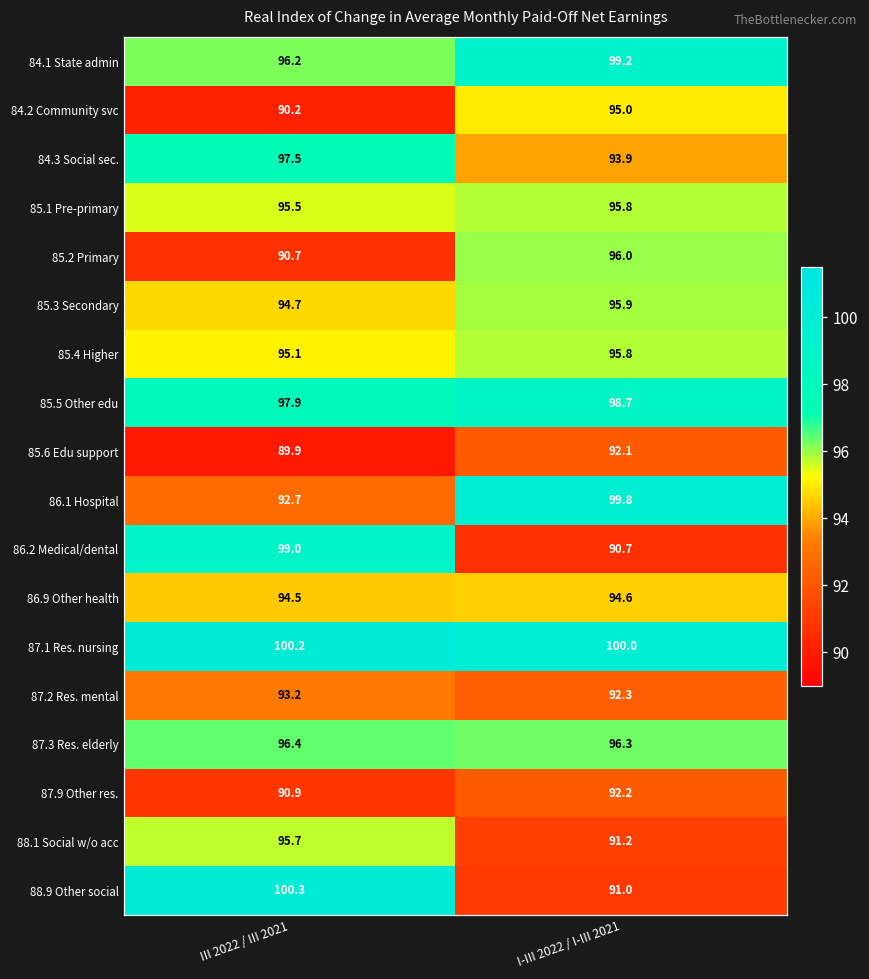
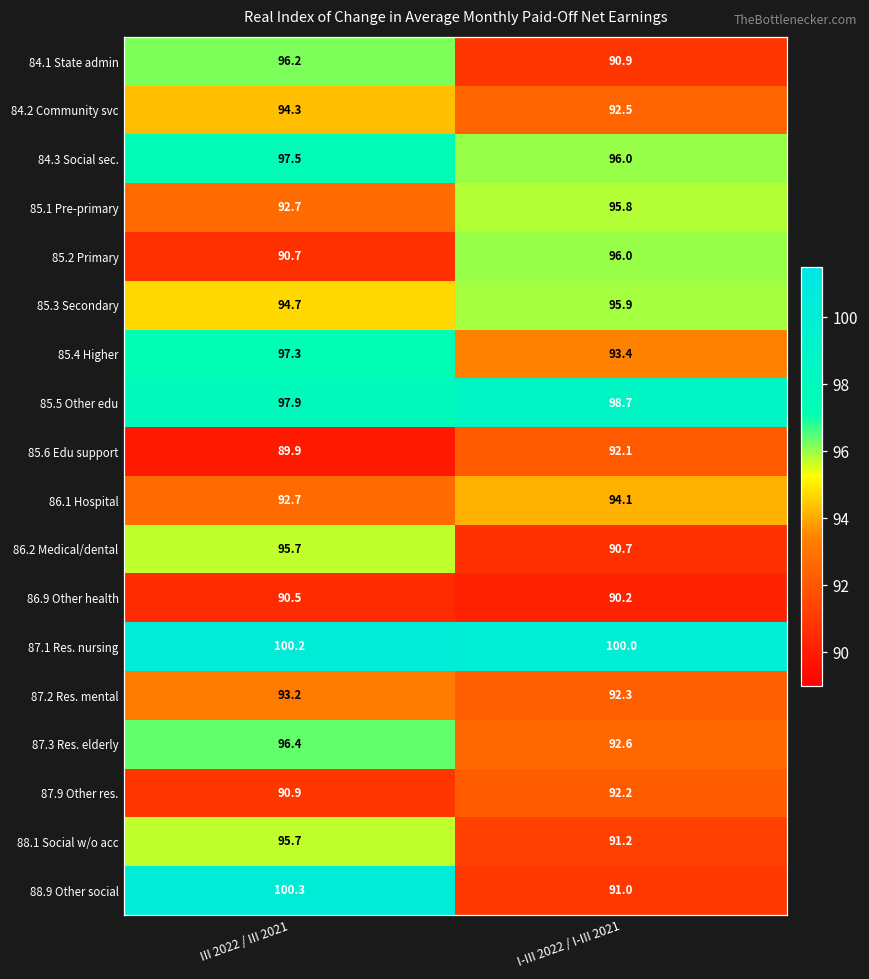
  {
    "84.1 State admin": {
      "III 2022 / III 2021": 96.2,
-     "I-III 2022 / I-III 2021": 99.2
+     "I-III 2022 / I-III 2021": 90.9
    },
    "84.2 Community svc": {
-     "III 2022 / III 2021": 90.2,
-     "I-III 2022 / I-III 2021": 95.0
+     "III 2022 / III 2021": 94.3,
+     "I-III 2022 / I-III 2021": 92.5
    },
    "84.3 Social sec.": {
      "III 2022 / III 2021": 97.5,
-     "I-III 2022 / I-III 2021": 93.9
+     "I-III 2022 / I-III 2021": 96.0
    },
    "85.1 Pre-primary": {
-     "III 2022 / III 2021": 95.5,
+     "III 2022 / III 2021": 92.7,
      "I-III 2022 / I-III 2021": 95.8
    },
    "85.2 Primary": {
      "III 2022 / III 2021": 90.7,
      "I-III 2022 / I-III 2021": 96.0
    },
    "85.3 Secondary": {
      "III 2022 / III 2021": 94.7,
      "I-III 2022 / I-III 2021": 95.9
    },
    "85.4 Higher": {
-     "III 2022 / III 2021": 95.1,
-     "I-III 2022 / I-III 2021": 95.8
+     "III 2022 / III 2021": 97.3,
+     "I-III 2022 / I-III 2021": 93.4
    },
    "85.5 Other edu": {
      "III 2022 / III 2021": 97.9,
      "I-III 2022 / I-III 2021": 98.7
    },
    "85.6 Edu support": {
      "III 2022 / III 2021": 89.9,
      "I-III 2022 / I-III 2021": 92.1
    },
    "86.1 Hospital": {
      "III 2022 / III 2021": 92.7,
-     "I-III 2022 / I-III 2021": 99.8
+     "I-III 2022 / I-III 2021": 94.1
    },
    "86.2 Medical/dental": {
-     "III 2022 / III 2021": 99.0,
+     "III 2022 / III 2021": 95.7,
      "I-III 2022 / I-III 2021": 90.7
    },
    "86.9 Other health": {
-     "III 2022 / III 2021": 94.5,
-     "I-III 2022 / I-III 2021": 94.6
+     "III 2022 / III 2021": 90.5,
+     "I-III 2022 / I-III 2021": 90.2
    },
    "87.1 Res. nursing": {
      "III 2022 / III 2021": 100.2,
      "I-III 2022 / I-III 2021": 100.0
    },
    "87.2 Res. mental": {
      "III 2022 / III 2021": 93.2,
      "I-III 2022 / I-III 2021": 92.3
    },
    "87.3 Res. elderly": {
      "III 2022 / III 2021": 96.4,
-     "I-III 2022 / I-III 2021": 96.3
+     "I-III 2022 / I-III 2021": 92.6
    },
    "87.9 Other res.": {
      "III 2022 / III 2021": 90.9,
      "I-III 2022 / I-III 2021": 92.2
    },
    "88.1 Social w/o acc": {
      "III 2022 / III 2021": 95.7,
      "I-III 2022 / I-III 2021": 91.2
    },
    "88.9 Other social": {
      "III 2022 / III 2021": 100.3,
      "I-III 2022 / I-III 2021": 91.0
    }
  }
